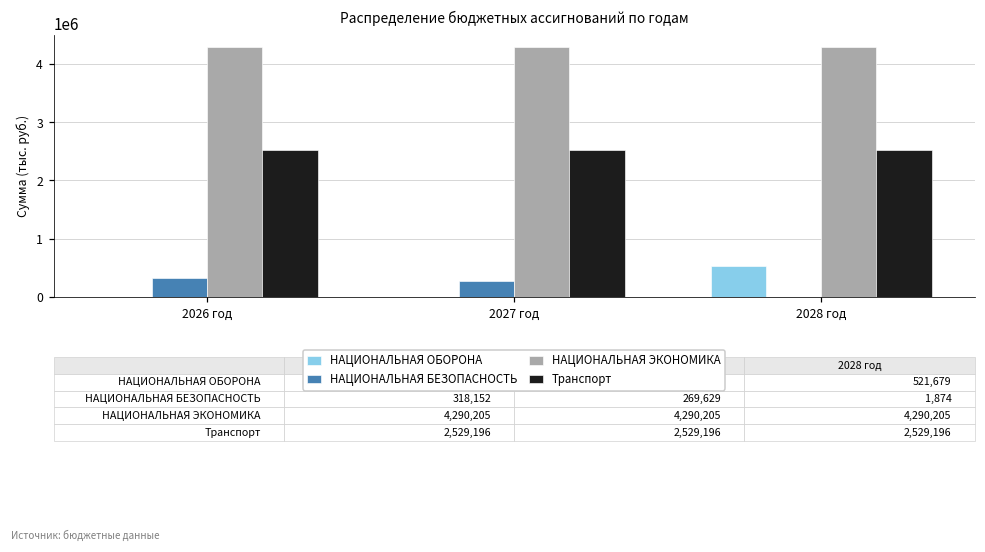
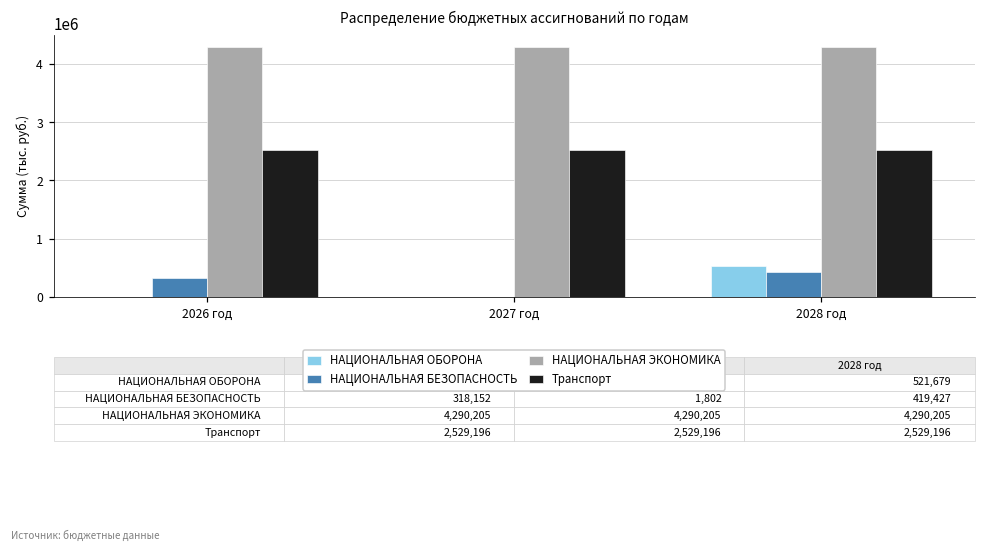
  {
    "НАЦИОНАЛЬНАЯ ОБОРОНА": {
      "2028 год": "500000"
    },
    "НАЦИОНАЛЬНАЯ БЕЗОПАСНОСТЬ": {
-     "2027 год": "269,629",
-     "2028 год": "1,874"
+     "2027 год": "1,802",
+     "2028 год": "419,427"
    },
    "НАЦИОНАЛЬНАЯ ЭКОНОМИКА": {
      "2026 год": "4300000",
      "2027 год": "4300000",
      "2028 год": "4300000"
    },
    "Транспорт": {
      "2026 год": "2500000",
      "2027 год": "2500000",
      "2028 год": "2500000"
    }
  }
